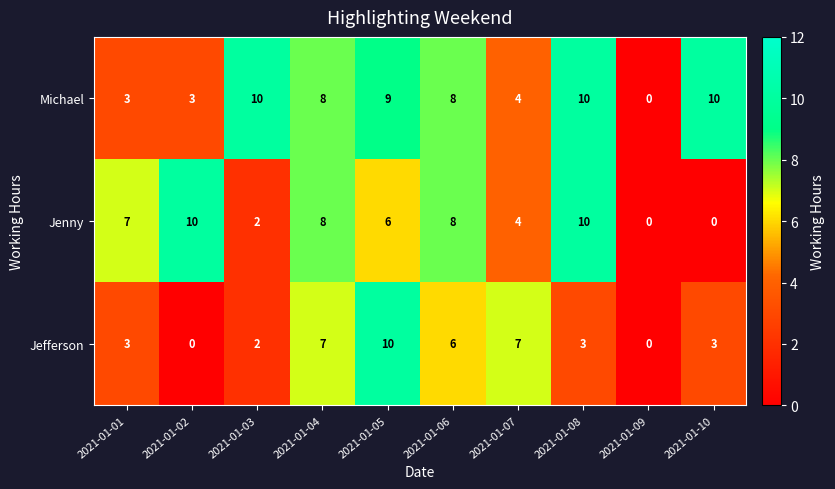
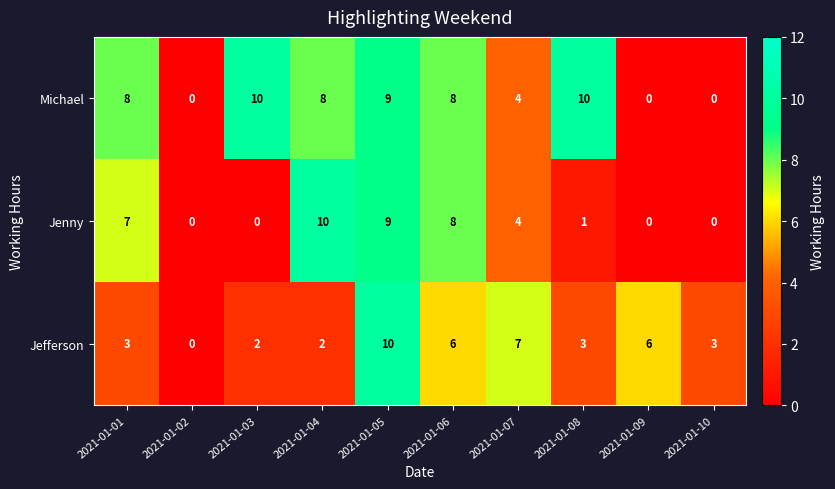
  {
    "Michael": {
-     "2021-01-01": 3,
-     "2021-01-02": 3,
+     "2021-01-01": 8,
+     "2021-01-02": 0,
      "2021-01-03": 10,
      "2021-01-04": 8,
      "2021-01-05": 9,
      "2021-01-06": 8,
      "2021-01-07": 4,
      "2021-01-08": 10,
      "2021-01-09": 0,
-     "2021-01-10": 10
+     "2021-01-10": 0
    },
    "Jenny": {
      "2021-01-01": 7,
-     "2021-01-02": 10,
-     "2021-01-03": 2,
-     "2021-01-04": 8,
-     "2021-01-05": 6,
+     "2021-01-02": 0,
+     "2021-01-03": 0,
+     "2021-01-04": 10,
+     "2021-01-05": 9,
      "2021-01-06": 8,
      "2021-01-07": 4,
-     "2021-01-08": 10,
+     "2021-01-08": 1,
      "2021-01-09": 0,
      "2021-01-10": 0
    },
    "Jefferson": {
      "2021-01-01": 3,
      "2021-01-02": 0,
      "2021-01-03": 2,
-     "2021-01-04": 7,
+     "2021-01-04": 2,
      "2021-01-05": 10,
      "2021-01-06": 6,
      "2021-01-07": 7,
      "2021-01-08": 3,
-     "2021-01-09": 0,
+     "2021-01-09": 6,
      "2021-01-10": 3
    }
  }
